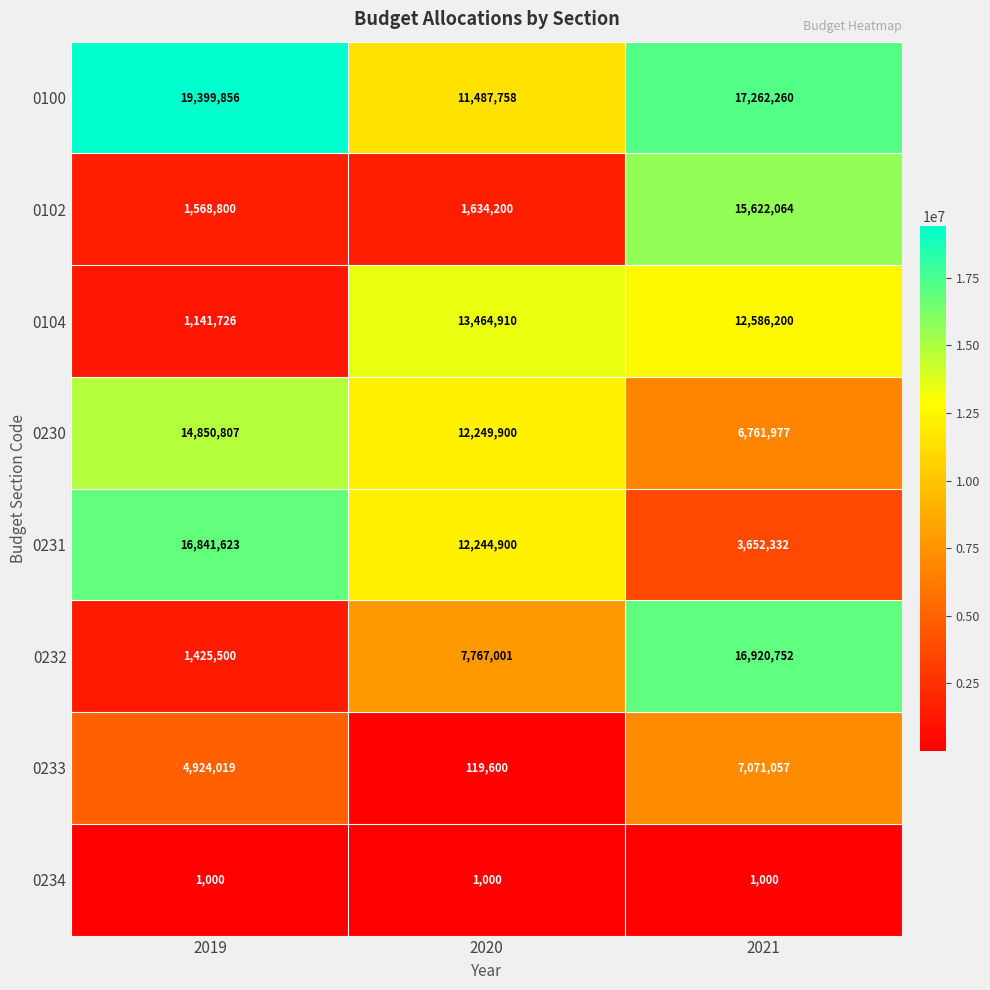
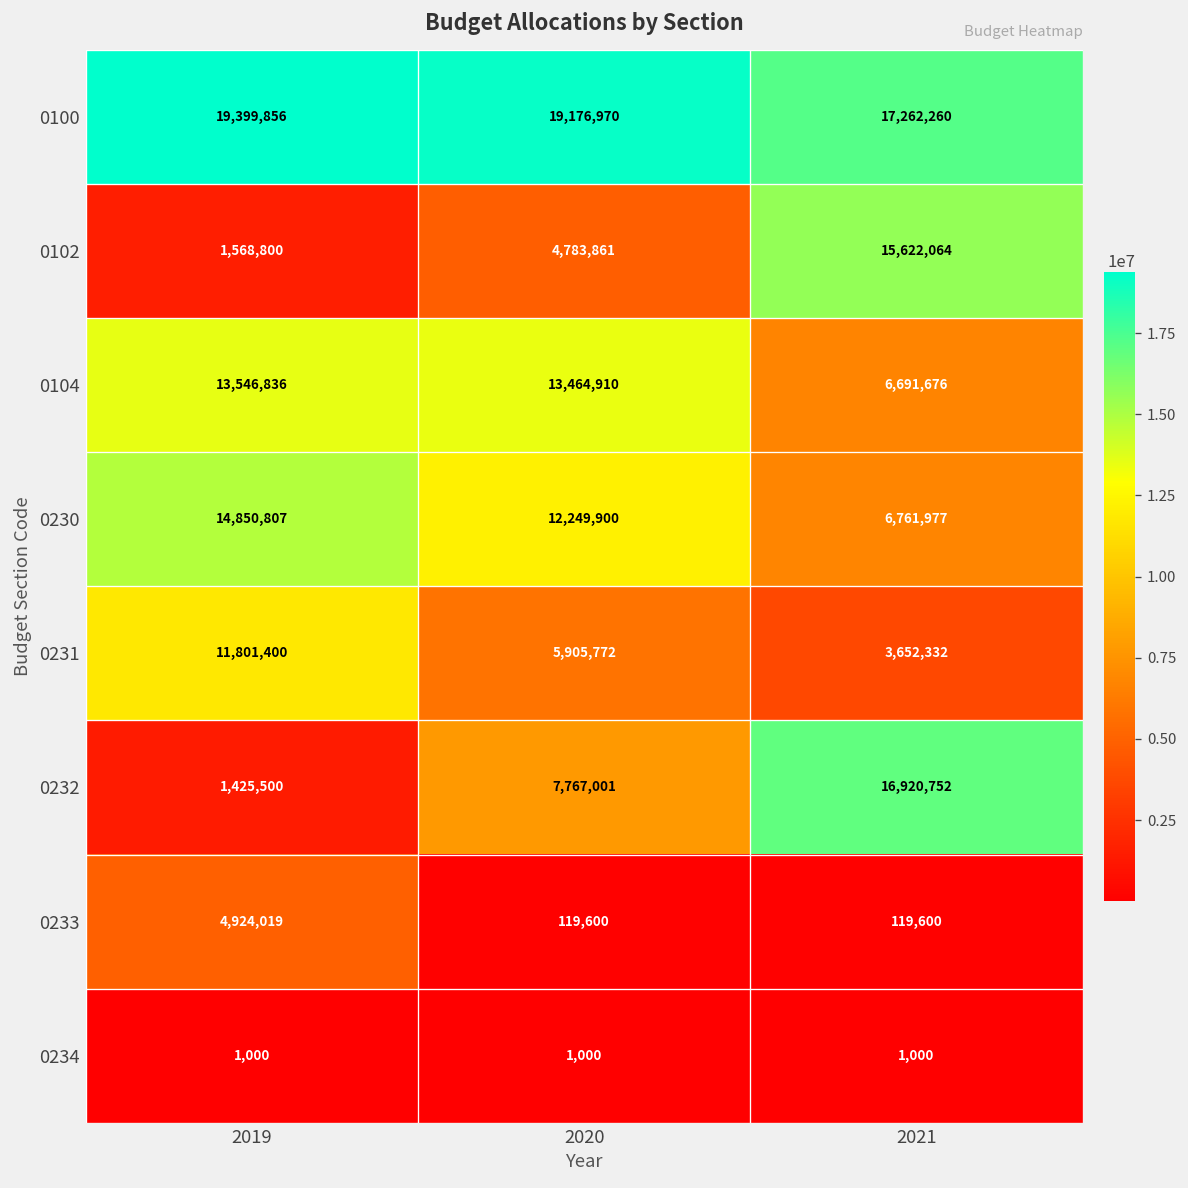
  {
    "0100": {
      "2019": "19,399,856",
-     "2020": "11,487,758",
+     "2020": "19,176,970",
      "2021": "17,262,260"
    },
    "0102": {
      "2019": "1,568,800",
-     "2020": "1,634,200",
+     "2020": "4,783,861",
      "2021": "15,622,064"
    },
    "0104": {
-     "2019": "1,141,726",
+     "2019": "13,546,836",
      "2020": "13,464,910",
-     "2021": "12,586,200"
+     "2021": "6,691,676"
    },
    "0230": {
      "2019": "14,850,807",
      "2020": "12,249,900",
      "2021": "6,761,977"
    },
    "0231": {
-     "2019": "16,841,623",
-     "2020": "12,244,900",
+     "2019": "11,801,400",
+     "2020": "5,905,772",
      "2021": "3,652,332"
    },
    "0232": {
      "2019": "1,425,500",
      "2020": "7,767,001",
      "2021": "16,920,752"
    },
    "0233": {
      "2019": "4,924,019",
      "2020": "119,600",
-     "2021": "7,071,057"
+     "2021": "119,600"
    },
    "0234": {
      "2019": "1,000",
      "2020": "1,000",
      "2021": "1,000"
    }
  }
